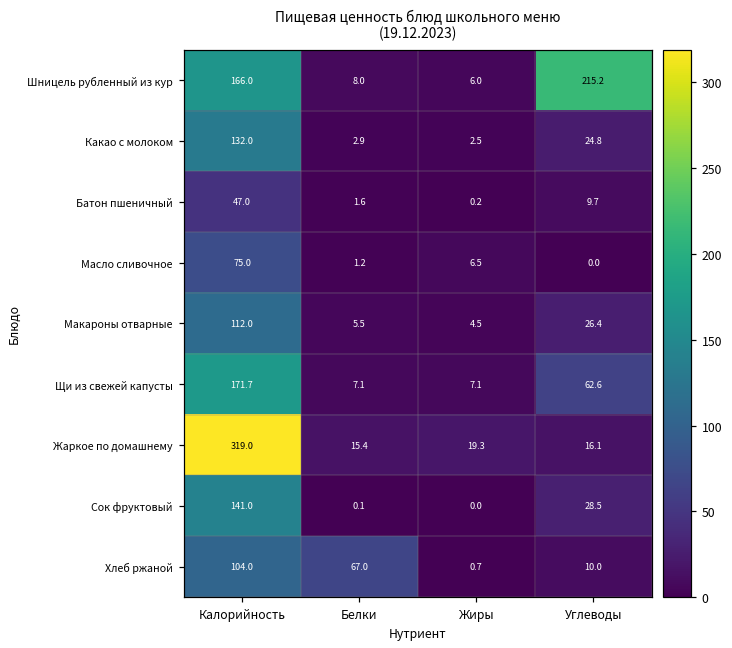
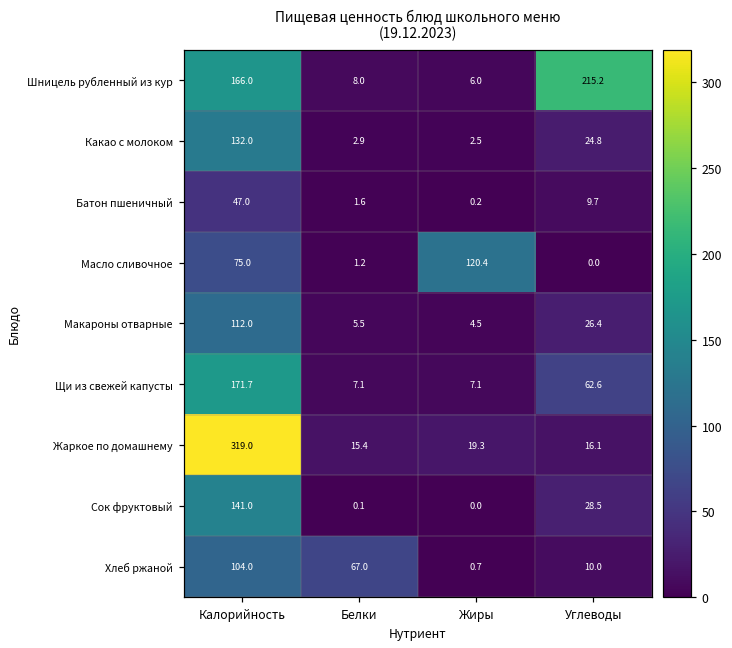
  {
    "Шницель рубленный из кур": {
      "Калорийность": 166.0,
      "Белки": 8.0,
      "Жиры": 6.0,
      "Углеводы": 215.2
    },
    "Какао с молоком": {
      "Калорийность": 132.0,
      "Белки": 2.9,
      "Жиры": 2.5,
      "Углеводы": 24.8
    },
    "Батон пшеничный": {
      "Калорийность": 47.0,
      "Белки": 1.6,
      "Жиры": 0.2,
      "Углеводы": 9.7
    },
    "Масло сливочное": {
      "Калорийность": 75.0,
      "Белки": 1.2,
-     "Жиры": 6.5,
+     "Жиры": 120.4,
      "Углеводы": 0.0
    },
    "Макароны отварные": {
      "Калорийность": 112.0,
      "Белки": 5.5,
      "Жиры": 4.5,
      "Углеводы": 26.4
    },
    "Щи из свежей капусты": {
      "Калорийность": 171.7,
      "Белки": 7.1,
      "Жиры": 7.1,
      "Углеводы": 62.6
    },
    "Жаркое по домашнему": {
      "Калорийность": 319.0,
      "Белки": 15.4,
      "Жиры": 19.3,
      "Углеводы": 16.1
    },
    "Сок фруктовый": {
      "Калорийность": 141.0,
      "Белки": 0.1,
      "Жиры": 0.0,
      "Углеводы": 28.5
    },
    "Хлеб ржаной": {
      "Калорийность": 104.0,
      "Белки": 67.0,
      "Жиры": 0.7,
      "Углеводы": 10.0
    }
  }
